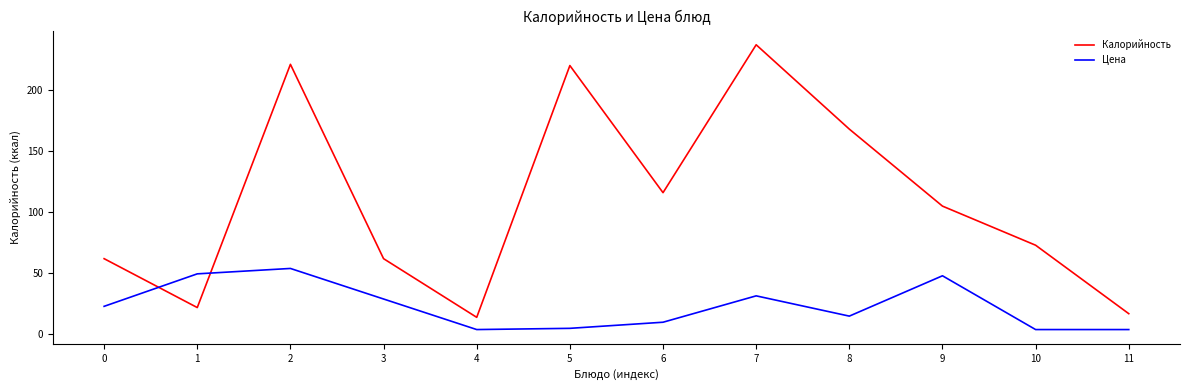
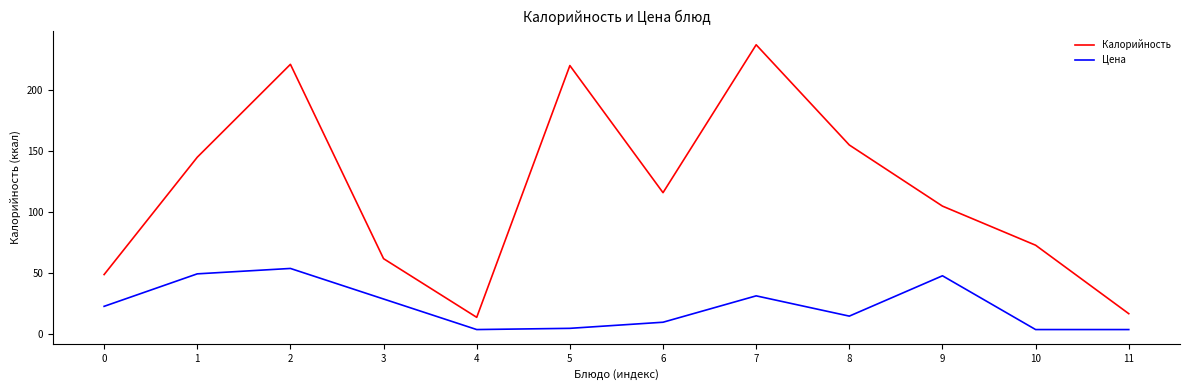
  {
    "Калорийность": {
-     "0": 62,
-     "1": 22,
+     "0": 49,
+     "1": 145,
      "2": 221,
      "3": 62,
      "4": 14,
      "5": 220,
      "6": 116,
      "7": 237,
-     "8": 168,
+     "8": 155,
      "9": 105,
      "10": 73,
      "11": 17
    },
    "Цена": {
      "0": 23,
      "1": 50,
      "2": 54,
      "3": 29,
      "4": 4,
      "5": 5,
      "6": 10,
      "7": 32,
      "8": 15,
      "9": 48,
      "10": 4,
      "11": 4
    }
  }
